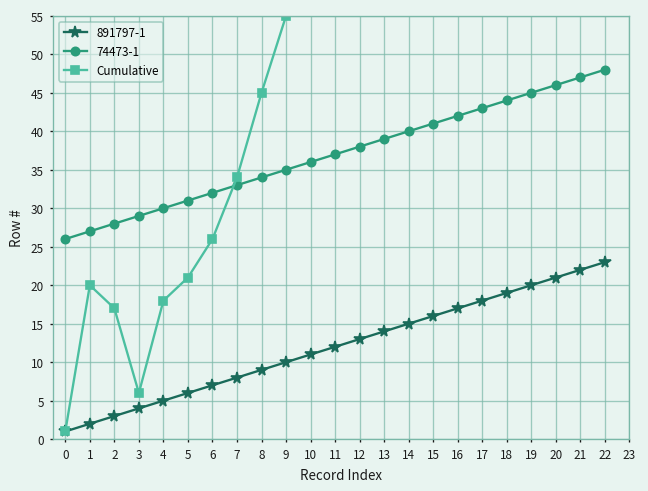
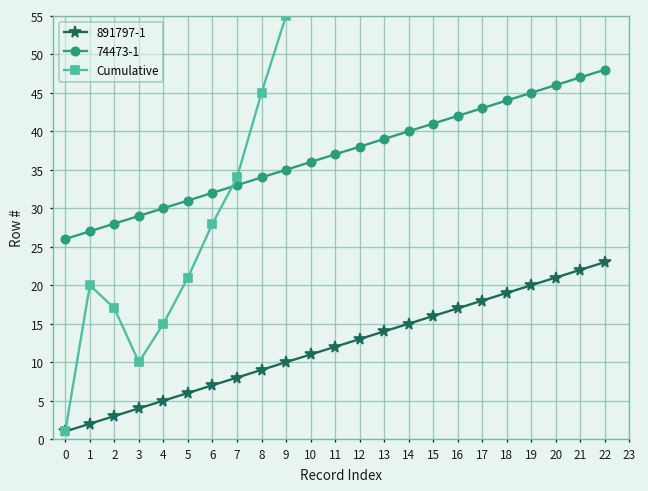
  {
    "891797-1": {
      "1": 2,
      "2": 3,
      "3": 4,
      "4": 5,
      "5": 6,
      "6": 7,
      "7": 8,
      "8": 9,
      "9": 10,
      "10": 11,
      "11": 12,
      "12": 13,
      "13": 14,
      "14": 15,
      "15": 16,
      "16": 17,
      "17": 18,
      "18": 19,
      "19": 20,
      "20": 21,
      "21": 22,
      "22": 23
    },
    "74473-1": {
      "0": 26,
      "1": 27,
      "2": 28,
      "3": 29,
      "4": 30,
      "5": 31,
      "6": 32,
      "7": 33,
      "8": 34,
      "9": 35,
      "10": 36,
      "11": 37,
      "12": 38,
      "13": 39,
      "14": 40,
      "15": 41,
      "16": 42,
      "17": 43,
      "18": 44,
      "19": 45,
      "20": 46,
      "21": 47,
      "22": 48
    },
    "Cumulative": {
      "1": 20,
      "2": 17,
-     "3": 6,
-     "4": 18,
+     "3": 10,
+     "4": 15,
      "5": 21,
-     "6": 26,
+     "6": 28,
      "7": 34,
      "8": 45,
      "9": 55
    }
  }
